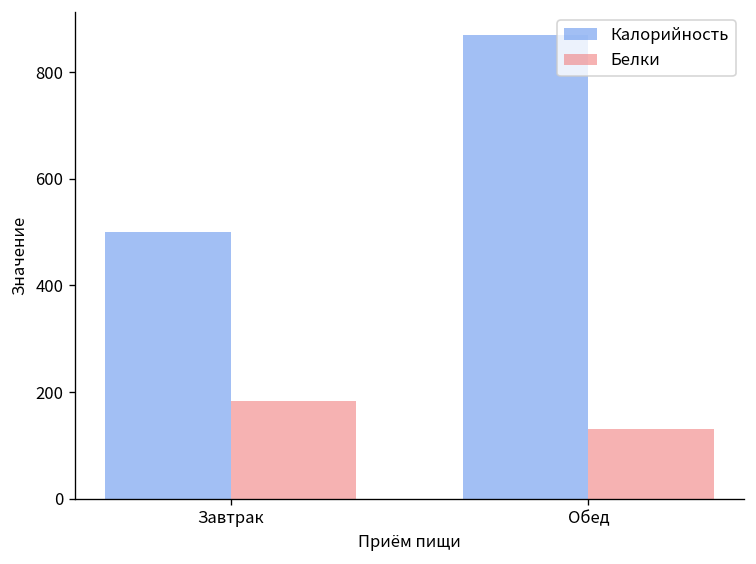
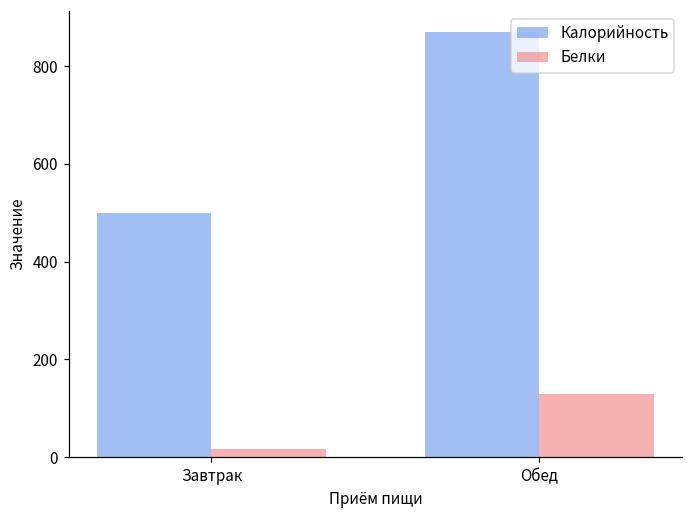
  {
    "Калорийность": {
      "Завтрак": 500,
      "Обед": 870
    },
    "Белки": {
-     "Завтрак": 180,
+     "Завтрак": 20,
      "Обед": 130
    }
  }
